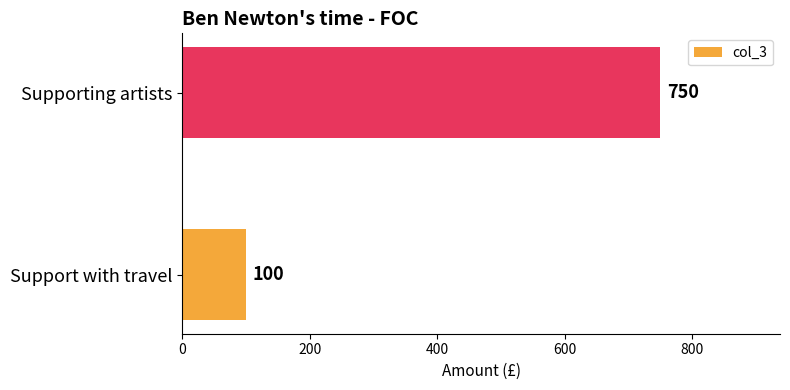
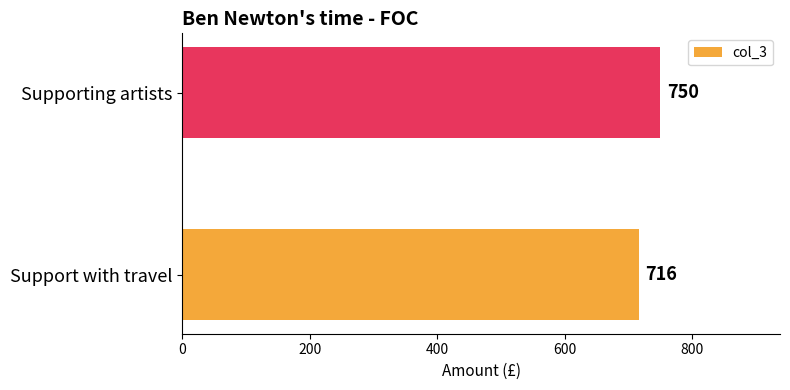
  {
    "Supporting artists": 750,
-   "Support with travel": 100
+   "Support with travel": 716
  }
